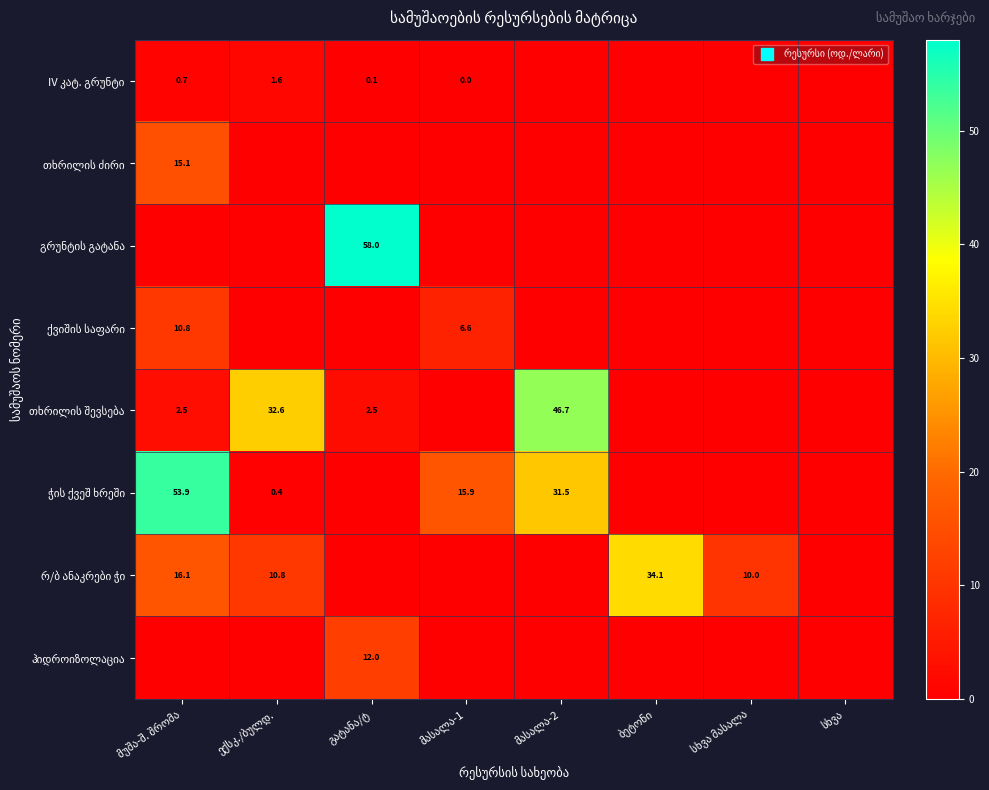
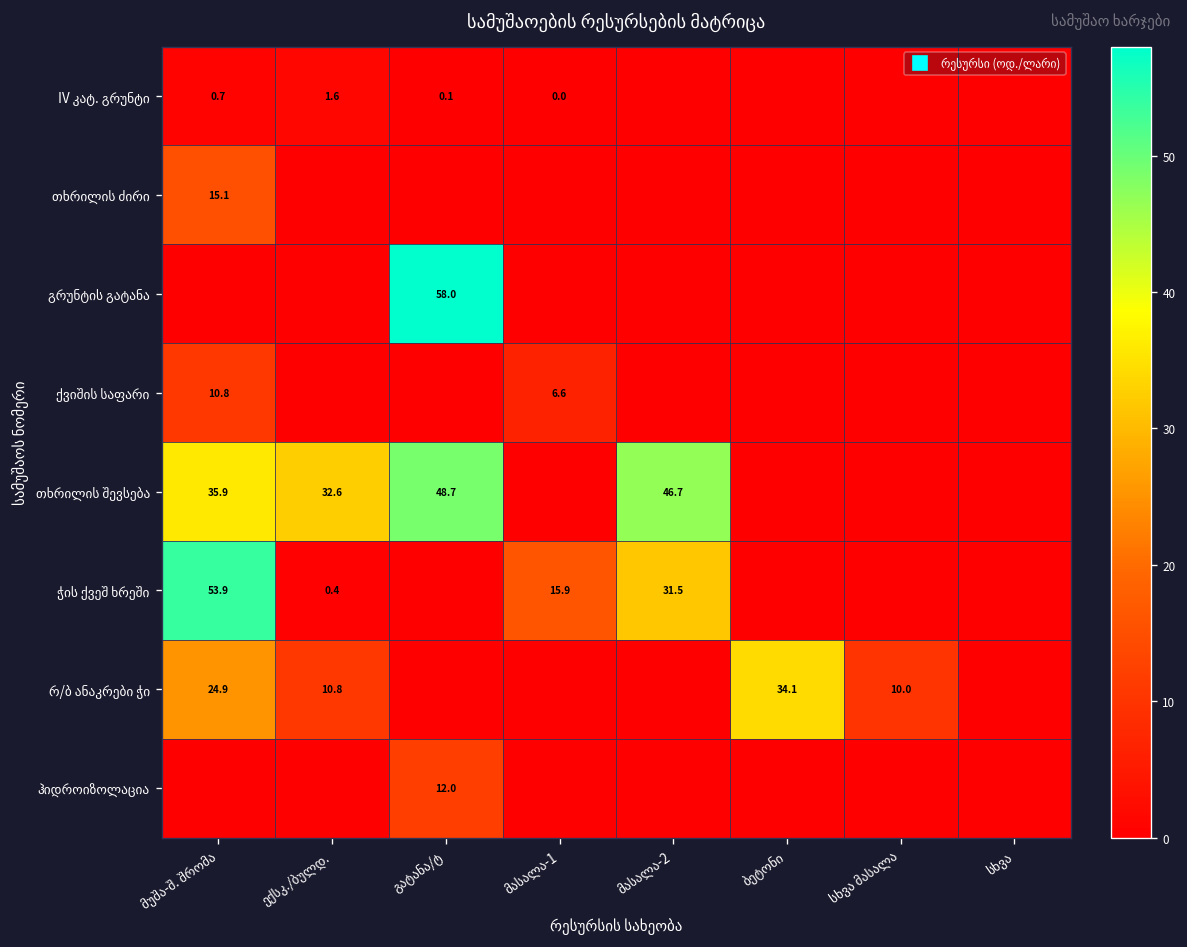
  {
    "IV კატ. გრუნტი": {
      "მუშა-შ. შრომა": 0.7,
      "ექსკ./ბულდ.": 1.6,
      "გატანა/ტ": 0.1,
      "მასალა-1": 0.0
    },
    "თხრილის ძირი": {
      "მუშა-შ. შრომა": 15.1
    },
    "გრუნტის გატანა": {
      "გატანა/ტ": 58.0
    },
    "ქვიშის საფარი": {
      "მუშა-შ. შრომა": 10.8,
      "მასალა-1": 6.6
    },
    "თხრილის შევსება": {
-     "მუშა-შ. შრომა": 2.5,
+     "მუშა-შ. შრომა": 35.9,
      "ექსკ./ბულდ.": 32.6,
-     "გატანა/ტ": 2.5,
+     "გატანა/ტ": 48.7,
      "მასალა-2": 46.7
    },
    "ჭის ქვეშ ხრეში": {
      "მუშა-შ. შრომა": 53.9,
      "ექსკ./ბულდ.": 0.4,
      "მასალა-1": 15.9,
      "მასალა-2": 31.5
    },
    "რ/ბ ანაკრები ჭი": {
-     "მუშა-შ. შრომა": 16.1,
+     "მუშა-შ. შრომა": 24.9,
      "ექსკ./ბულდ.": 10.8,
      "ბეტონი": 34.1,
      "სხვა მასალა": 10.0
    },
    "ჰიდროიზოლაცია": {
      "გატანა/ტ": 12.0
    }
  }
